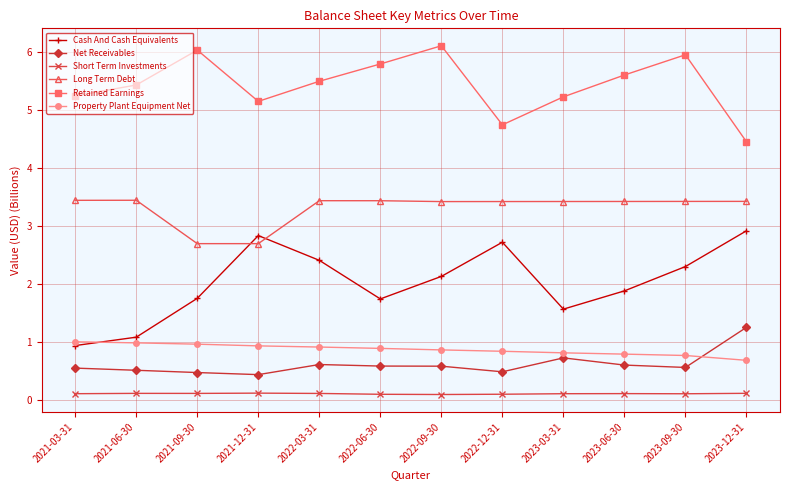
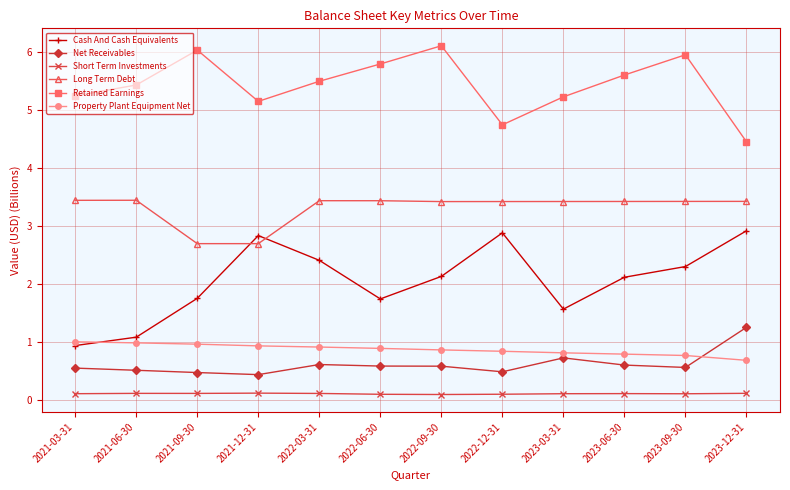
  {
    "Cash And Cash Equivalents": {
      "2021-03-31": 0.9,
      "2021-06-30": 1.1,
      "2021-09-30": 1.8,
      "2021-12-31": 2.8,
      "2022-03-31": 2.4,
      "2022-06-30": 1.7,
      "2022-09-30": 2.1,
-     "2022-12-31": 2.7,
+     "2022-12-31": 2.9,
      "2023-03-31": 1.6,
-     "2023-06-30": 1.9,
+     "2023-06-30": 2.1,
      "2023-09-30": 2.3,
      "2023-12-31": 2.9
    }
  }
